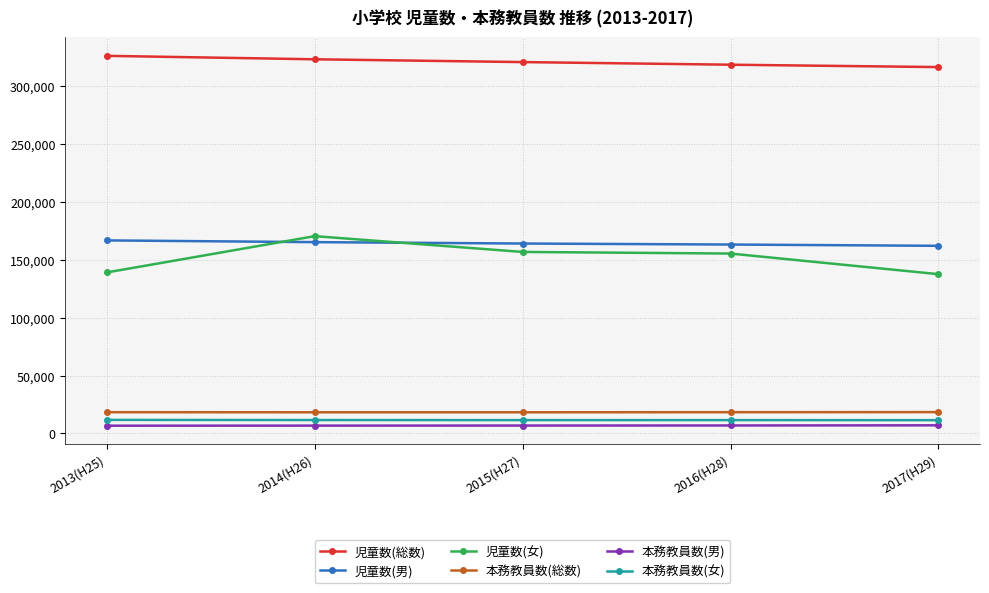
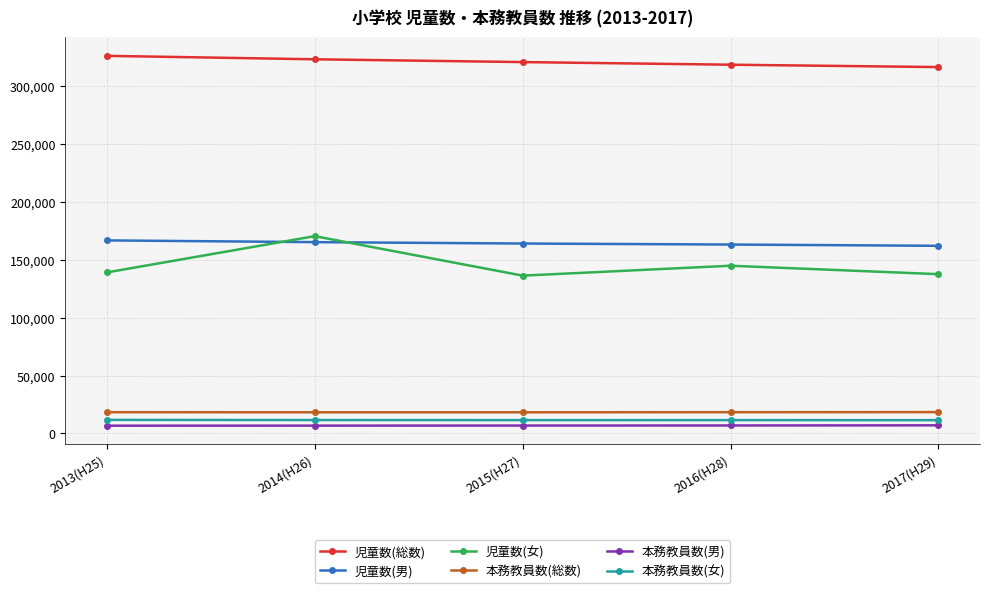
  {
    "児童数(女)": {
      "2013(H25)": "139,000",
      "2014(H26)": "170,000",
-     "2015(H27)": "157,000",
-     "2016(H28)": "155,000",
+     "2015(H27)": "136,000",
+     "2016(H28)": "145,000",
      "2017(H29)": "138,000"
    },
    "本務教員数(男)": {
      "2013(H25)": "7,000",
      "2014(H26)": "7,000",
      "2015(H27)": "7,000",
      "2016(H28)": "7,000",
      "2017(H29)": "7,000"
    }
  }
